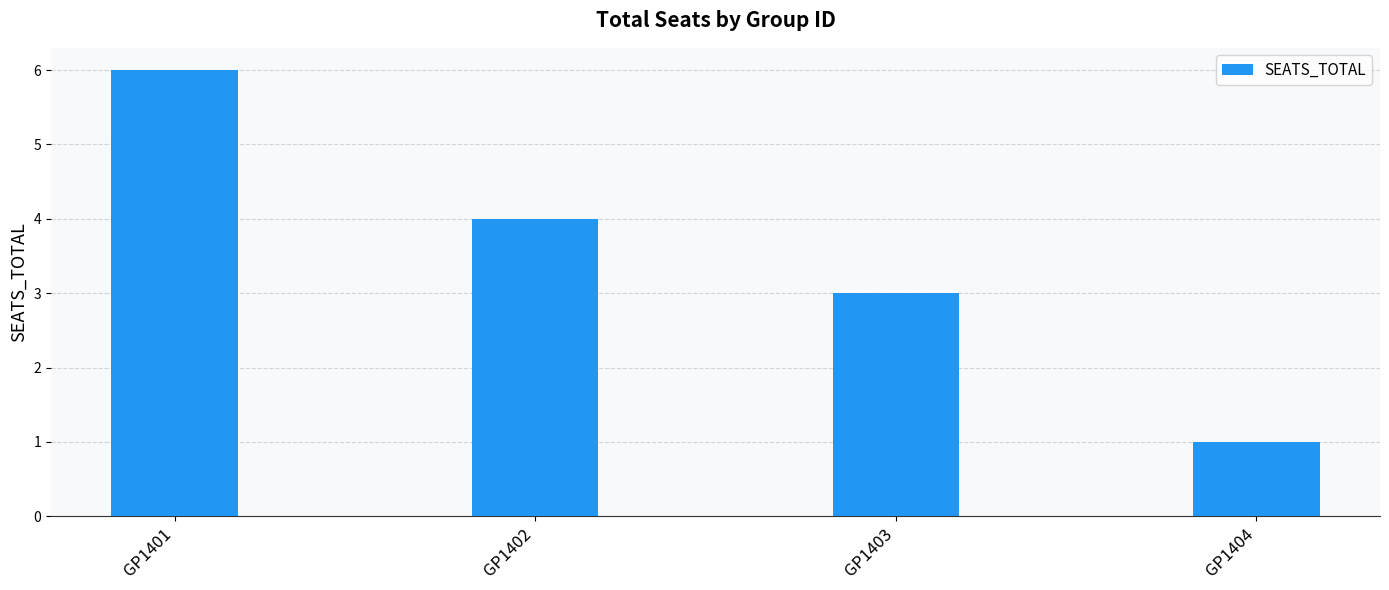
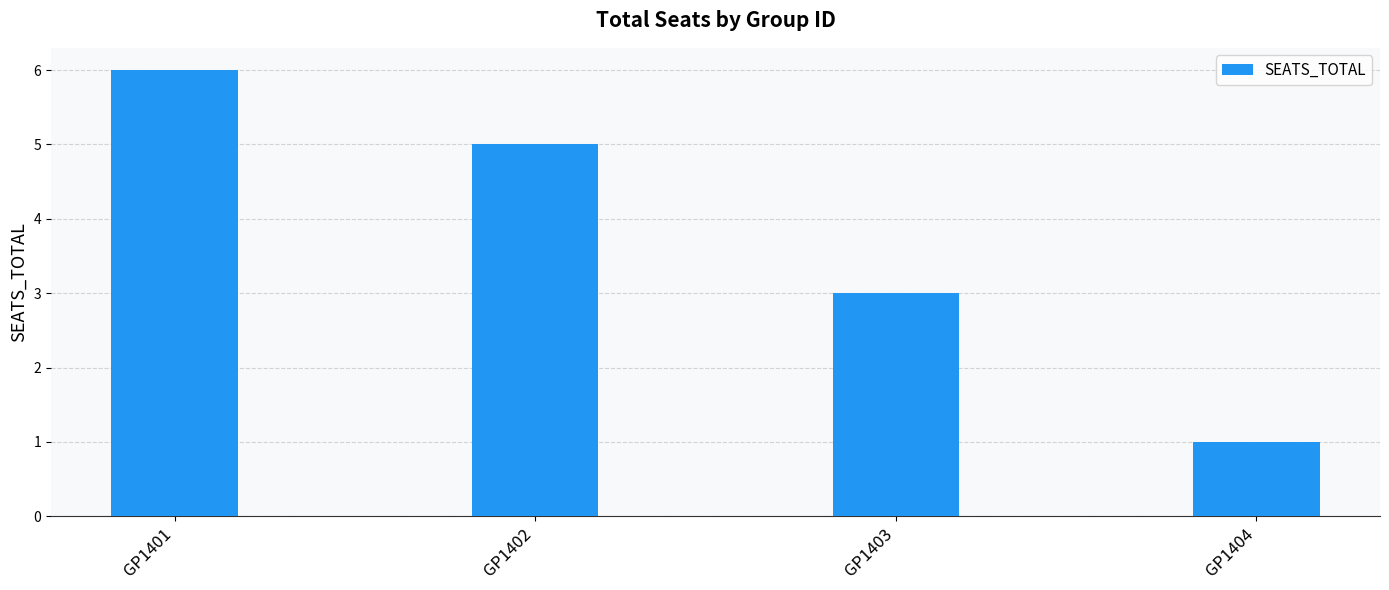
  {
    "GP1401": 6,
-   "GP1402": 4,
+   "GP1402": 5,
    "GP1403": 3,
    "GP1404": 1
  }
